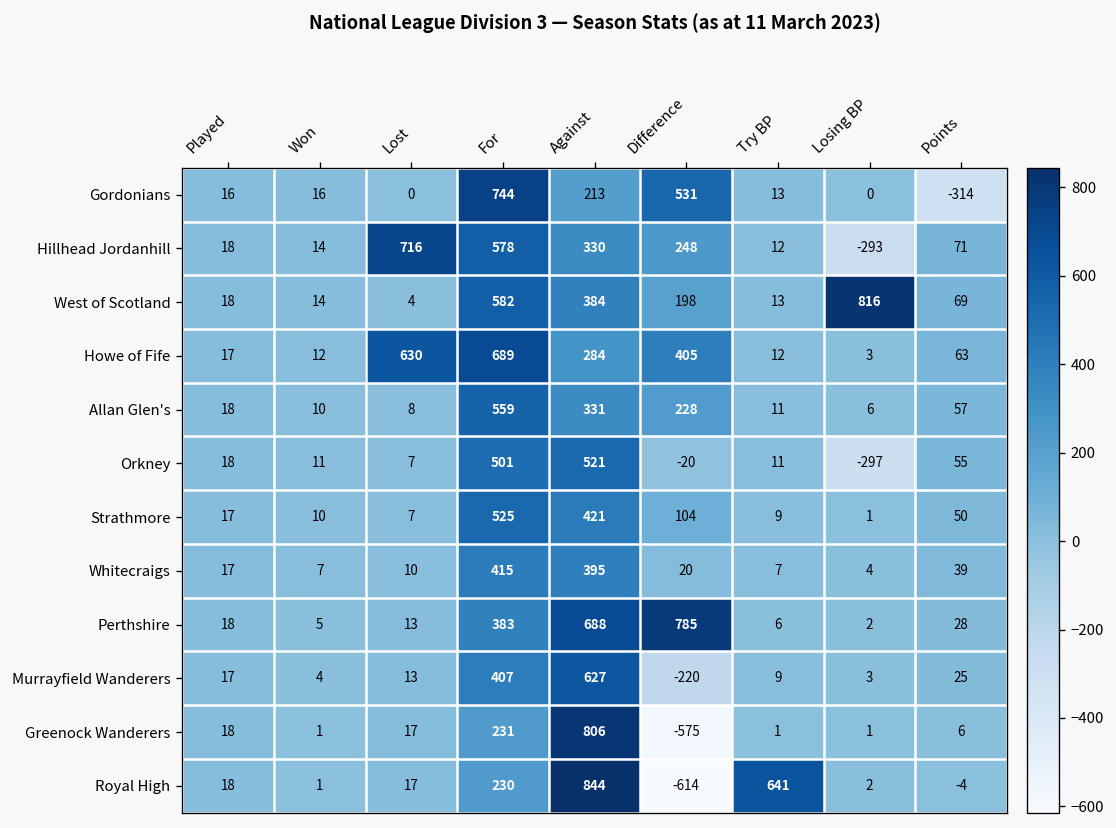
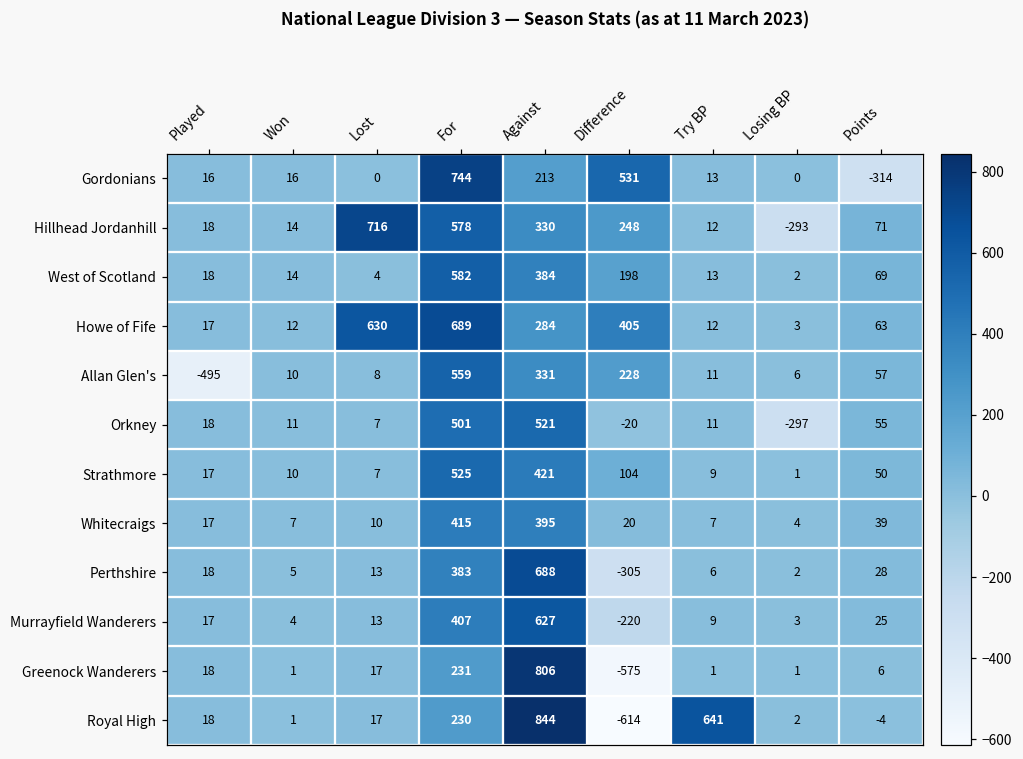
  {
    "Gordonians": {
      "Played": 16,
      "Won": 16,
      "Lost": 0,
      "For": 744,
      "Against": 213,
      "Difference": 531,
      "Try BP": 13,
      "Losing BP": 0,
      "Points": -314
    },
    "Hillhead Jordanhill": {
      "Played": 18,
      "Won": 14,
      "Lost": 716,
      "For": 578,
      "Against": 330,
      "Difference": 248,
      "Try BP": 12,
      "Losing BP": -293,
      "Points": 71
    },
    "West of Scotland": {
      "Played": 18,
      "Won": 14,
      "Lost": 4,
      "For": 582,
      "Against": 384,
      "Difference": 198,
      "Try BP": 13,
-     "Losing BP": 816,
+     "Losing BP": 2,
      "Points": 69
    },
    "Howe of Fife": {
      "Played": 17,
      "Won": 12,
      "Lost": 630,
      "For": 689,
      "Against": 284,
      "Difference": 405,
      "Try BP": 12,
      "Losing BP": 3,
      "Points": 63
    },
    "Allan Glen's": {
-     "Played": 18,
+     "Played": -495,
      "Won": 10,
      "Lost": 8,
      "For": 559,
      "Against": 331,
      "Difference": 228,
      "Try BP": 11,
      "Losing BP": 6,
      "Points": 57
    },
    "Orkney": {
      "Played": 18,
      "Won": 11,
      "Lost": 7,
      "For": 501,
      "Against": 521,
      "Difference": -20,
      "Try BP": 11,
      "Losing BP": -297,
      "Points": 55
    },
    "Strathmore": {
      "Played": 17,
      "Won": 10,
      "Lost": 7,
      "For": 525,
      "Against": 421,
      "Difference": 104,
      "Try BP": 9,
      "Losing BP": 1,
      "Points": 50
    },
    "Whitecraigs": {
      "Played": 17,
      "Won": 7,
      "Lost": 10,
      "For": 415,
      "Against": 395,
      "Difference": 20,
      "Try BP": 7,
      "Losing BP": 4,
      "Points": 39
    },
    "Perthshire": {
      "Played": 18,
      "Won": 5,
      "Lost": 13,
      "For": 383,
      "Against": 688,
-     "Difference": 785,
+     "Difference": -305,
      "Try BP": 6,
      "Losing BP": 2,
      "Points": 28
    },
    "Murrayfield Wanderers": {
      "Played": 17,
      "Won": 4,
      "Lost": 13,
      "For": 407,
      "Against": 627,
      "Difference": -220,
      "Try BP": 9,
      "Losing BP": 3,
      "Points": 25
    },
    "Greenock Wanderers": {
      "Played": 18,
      "Won": 1,
      "Lost": 17,
      "For": 231,
      "Against": 806,
      "Difference": -575,
      "Try BP": 1,
      "Losing BP": 1,
      "Points": 6
    },
    "Royal High": {
      "Played": 18,
      "Won": 1,
      "Lost": 17,
      "For": 230,
      "Against": 844,
      "Difference": -614,
      "Try BP": 641,
      "Losing BP": 2,
      "Points": -4
    }
  }
